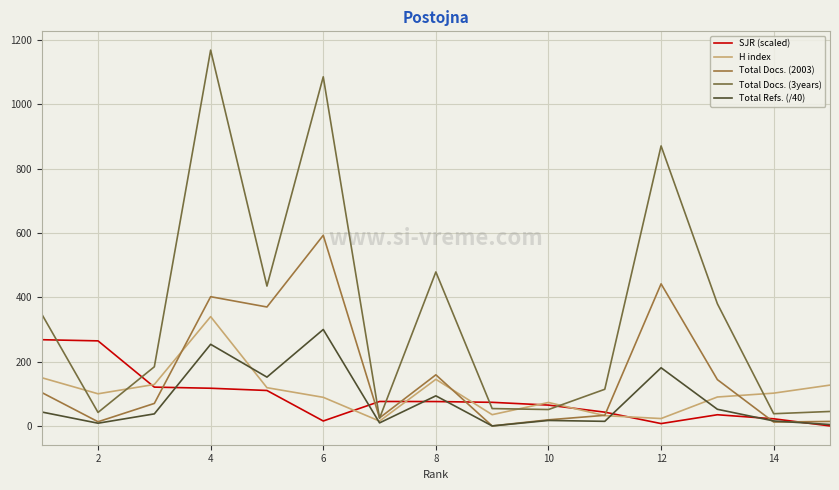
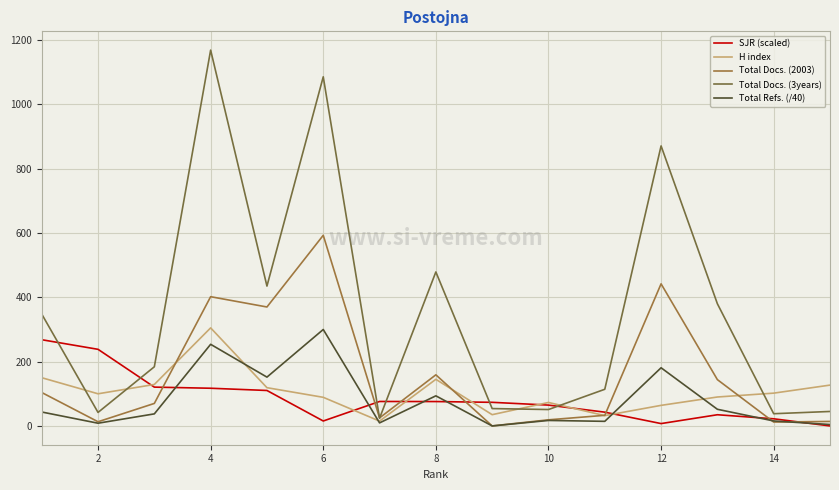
  {
    "SJR (scaled)": {
-     "2": 260,
+     "2": 240,
      "4": 120,
      "6": 20,
      "8": 80,
      "10": 60,
      "12": 10
    },
    "H index": {
      "2": 100,
-     "4": 340,
+     "4": 310,
      "6": 90,
      "8": 150,
      "10": 70,
-     "12": 20,
+     "12": 60,
      "14": 100
    }
  }
